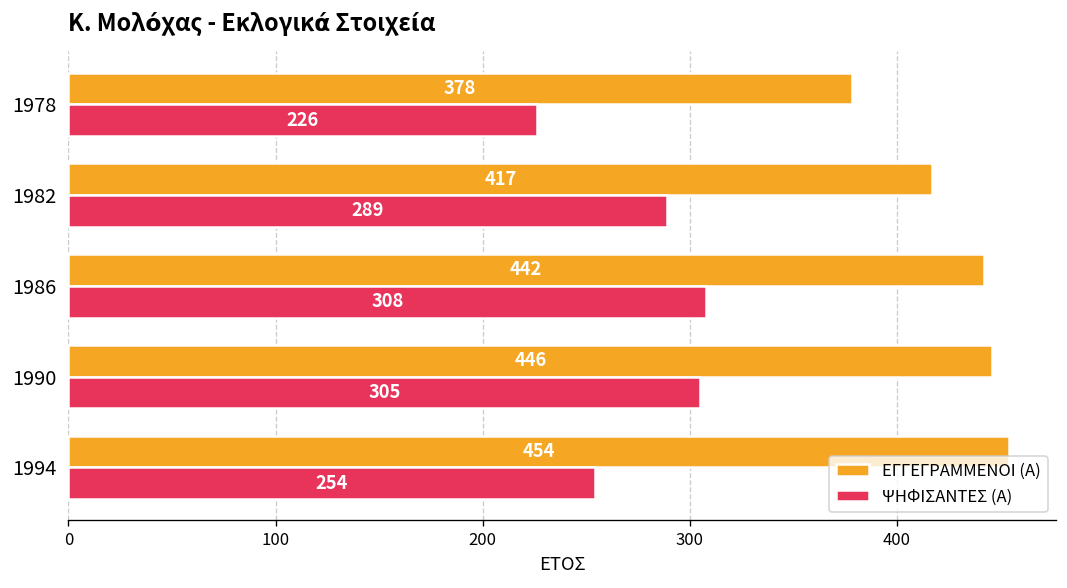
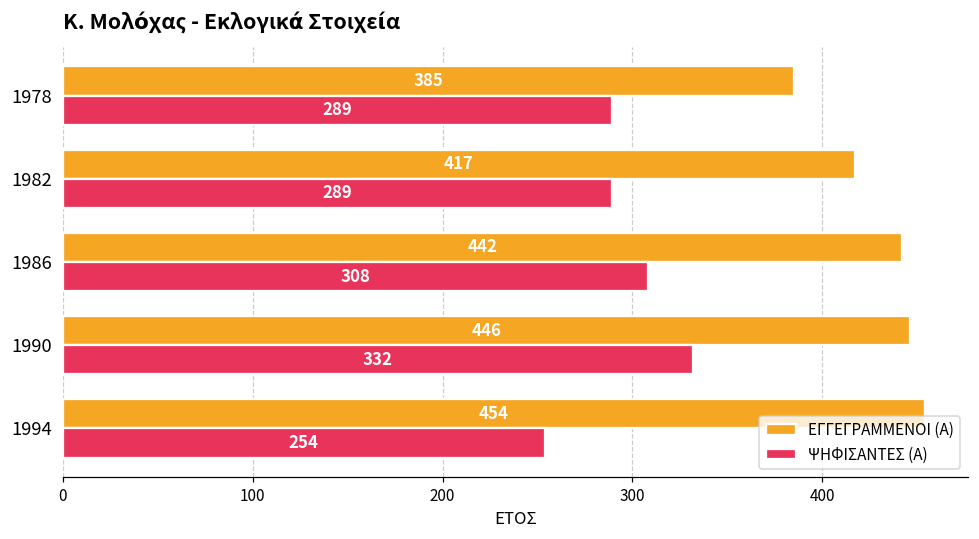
  {
    "ΕΓΓΕΓΡΑΜΜΕΝΟΙ (Α)": {
-     "1978": 378,
+     "1978": 385,
      "1982": 417,
      "1986": 442,
      "1990": 446,
      "1994": 454
    },
    "ΨΗΦΙΣΑΝΤΕΣ (Α)": {
-     "1978": 226,
+     "1978": 289,
      "1982": 289,
      "1986": 308,
-     "1990": 305,
+     "1990": 332,
      "1994": 254
    }
  }
